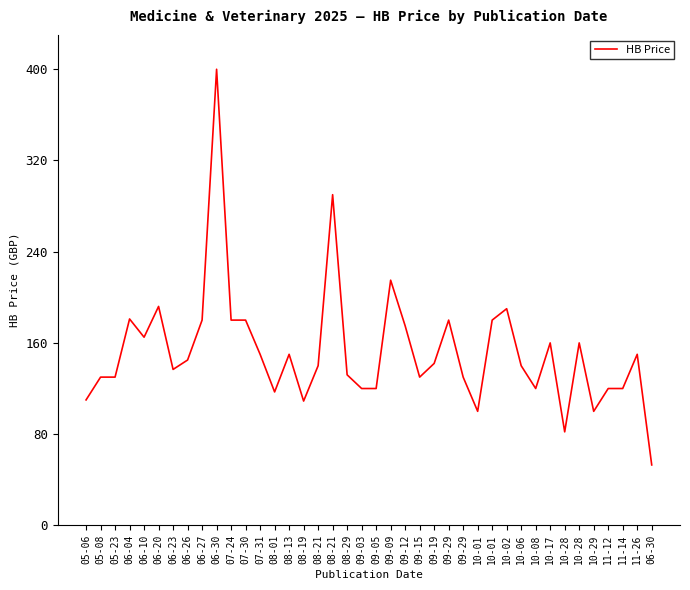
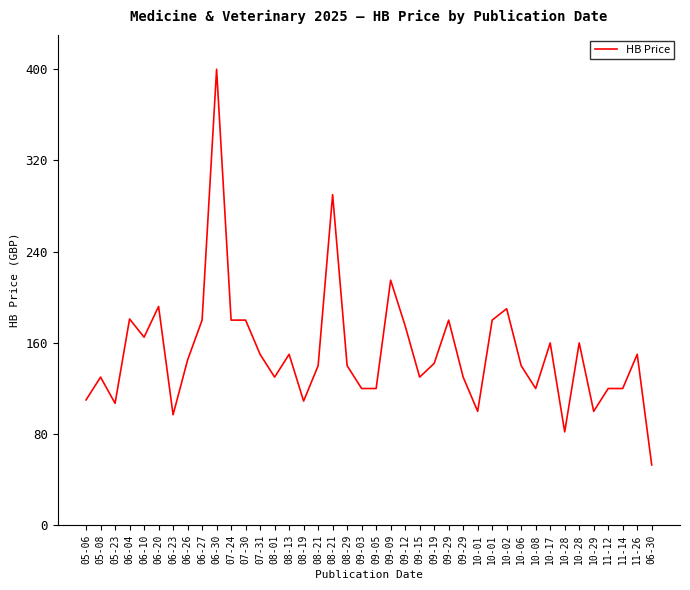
  {
    "05-06": 110,
    "05-08": 130,
-   "05-23": 130,
+   "05-23": 107,
    "06-04": 181,
    "06-10": 165,
    "06-20": 192,
-   "06-23": 137,
+   "06-23": 97,
    "06-26": 145,
    "06-27": 180,
    "07-24": 180,
    "07-30": 180,
    "07-31": 150,
-   "08-01": 117,
+   "08-01": 130,
    "08-13": 150,
    "08-19": 109,
-   "08-29": 132,
+   "08-29": 140,
    "09-03": 120,
    "09-05": 120,
    "09-09": 215,
    "09-12": 175,
    "09-15": 130,
    "09-19": 142,
    "10-02": 190,
    "10-06": 140,
    "10-08": 120,
    "10-17": 160,
    "10-29": 100,
    "11-12": 120,
    "11-14": 120,
    "11-26": 150
  }
